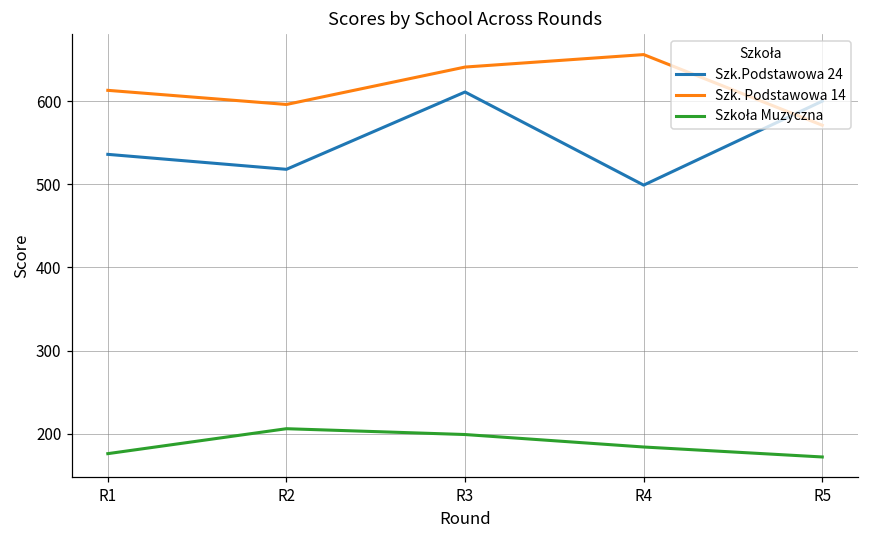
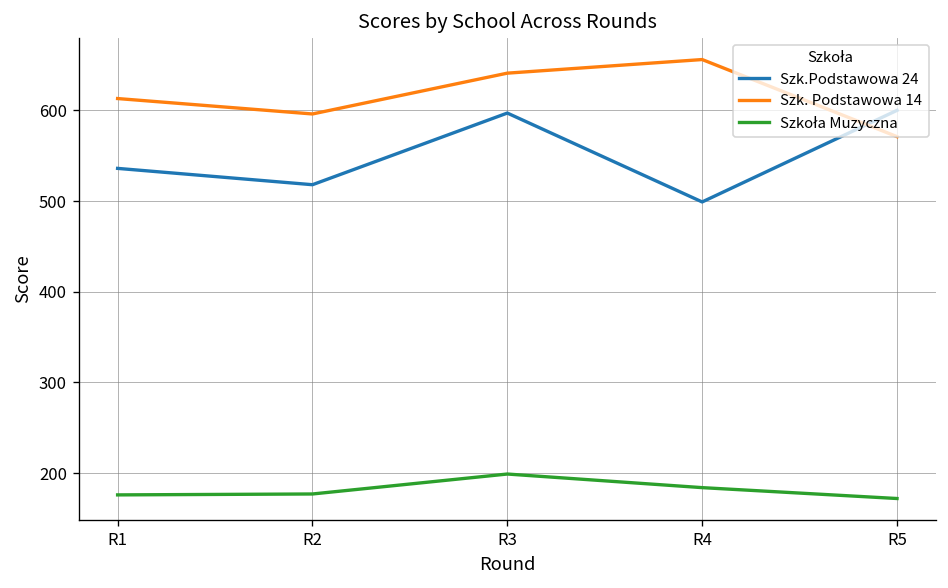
  {
    "Szk.Podstawowa 24": {
      "R1": 540,
      "R2": 520,
-     "R3": 610,
+     "R3": 600,
      "R4": 500
    },
    "Szk. Podstawowa 14": {
      "R1": 610,
      "R2": 600,
      "R3": 640,
      "R4": 660
    },
    "Szkoła Muzyczna": {
      "R1": 180,
-     "R2": 210,
+     "R2": 180,
      "R3": 200,
      "R4": 180,
      "R5": 170
    }
  }
